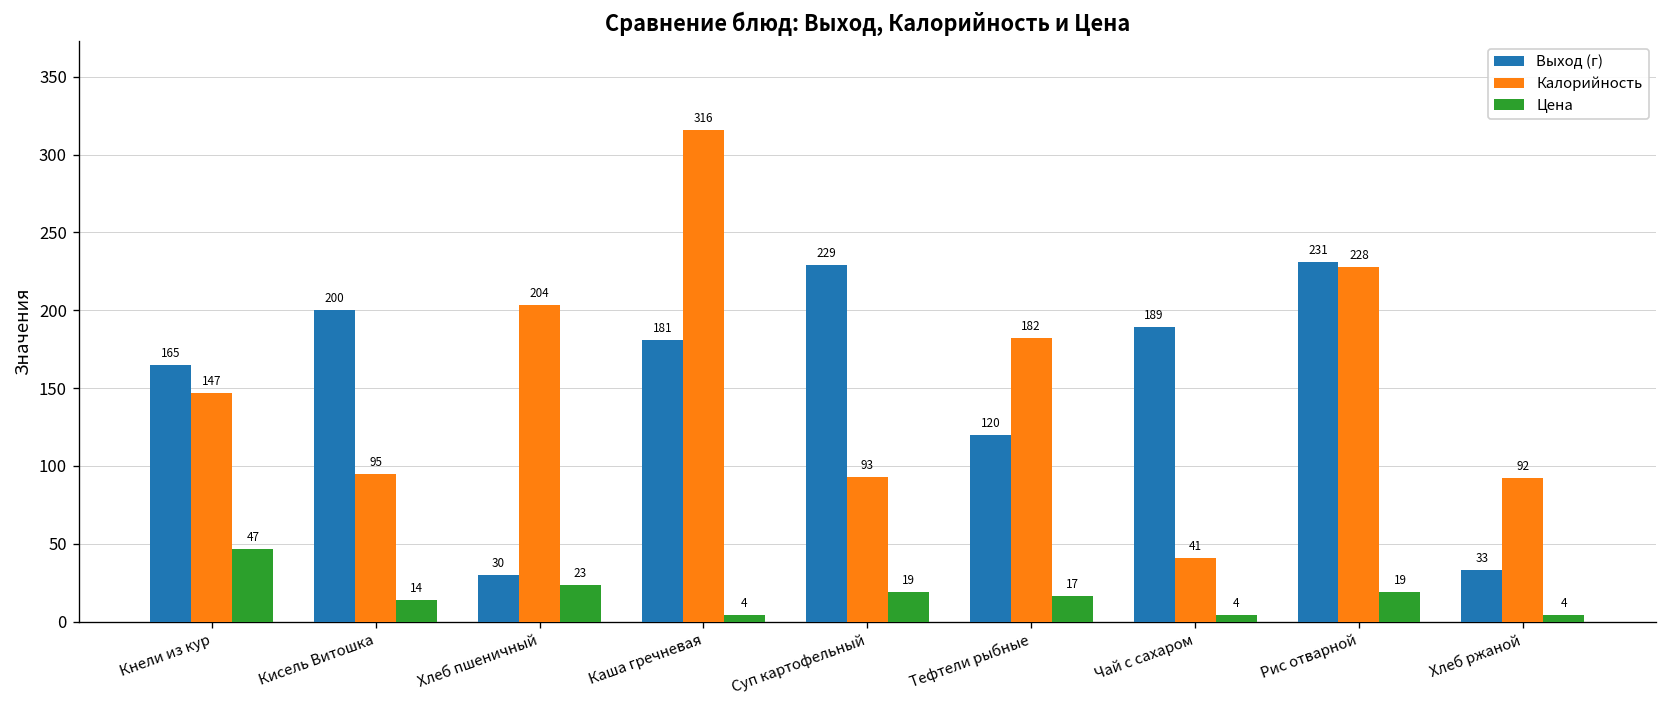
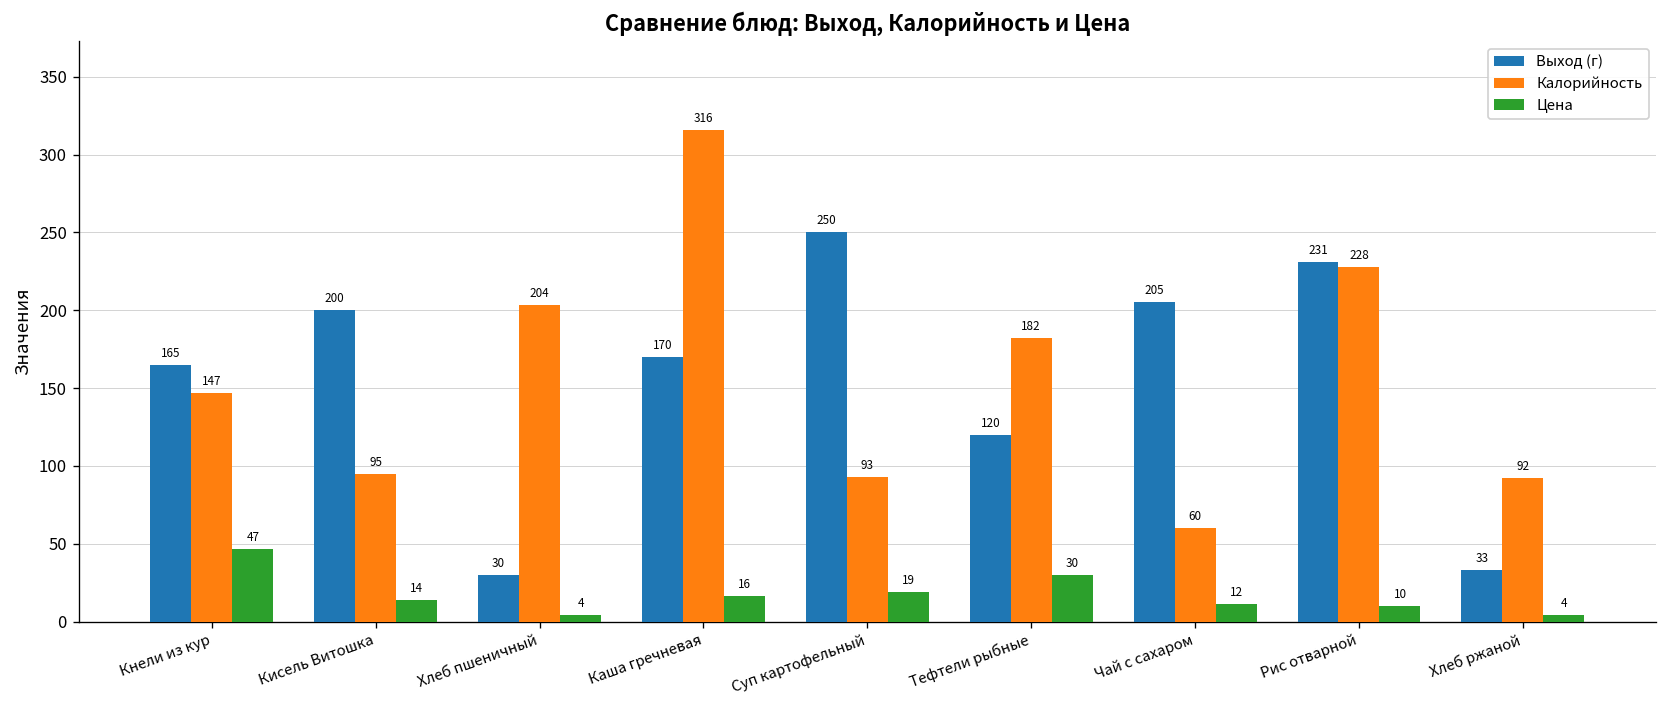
  {
    "Выход (г)": {
      "Кнели из кур": 165,
      "Кисель Витошка": 200,
      "Хлеб пшеничный": 30,
-     "Каша гречневая": 181,
-     "Суп картофельный": 229,
+     "Каша гречневая": 170,
+     "Суп картофельный": 250,
      "Тефтели рыбные": 120,
-     "Чай с сахаром": 189,
+     "Чай с сахаром": 205,
      "Рис отварной": 231,
      "Хлеб ржаной": 33
    },
    "Калорийность": {
      "Кнели из кур": 147,
      "Кисель Витошка": 95,
      "Хлеб пшеничный": 204,
      "Каша гречневая": 316,
      "Суп картофельный": 93,
      "Тефтели рыбные": 182,
-     "Чай с сахаром": 41,
+     "Чай с сахаром": 60,
      "Рис отварной": 228,
      "Хлеб ржаной": 92
    },
    "Цена": {
      "Кнели из кур": 47,
      "Кисель Витошка": 14,
-     "Хлеб пшеничный": 23,
-     "Каша гречневая": 4,
+     "Хлеб пшеничный": 4,
+     "Каша гречневая": 16,
      "Суп картофельный": 19,
-     "Тефтели рыбные": 17,
-     "Чай с сахаром": 4,
-     "Рис отварной": 19,
+     "Тефтели рыбные": 30,
+     "Чай с сахаром": 12,
+     "Рис отварной": 10,
      "Хлеб ржаной": 4
    }
  }
